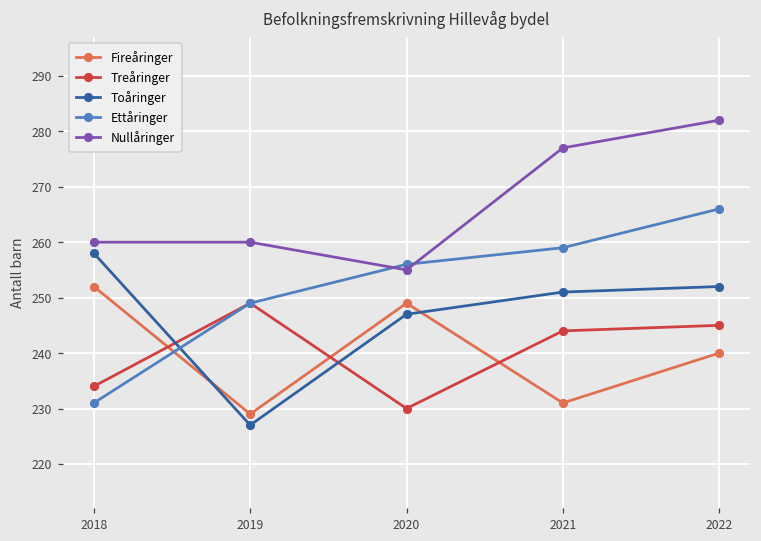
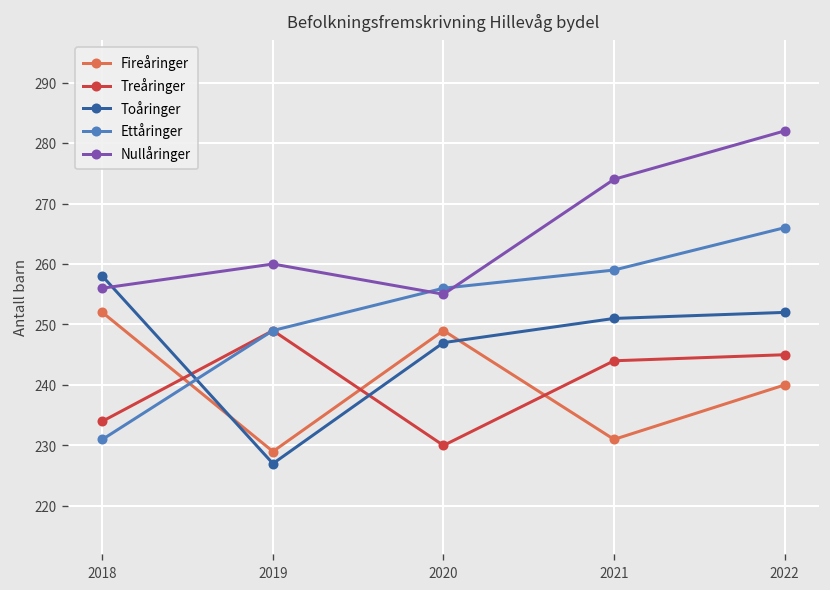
  {
    "Nullåringer": {
-     "2018": 260,
+     "2018": 256,
      "2019": 260,
      "2020": 255,
-     "2021": 277,
+     "2021": 274,
      "2022": 282
    }
  }
